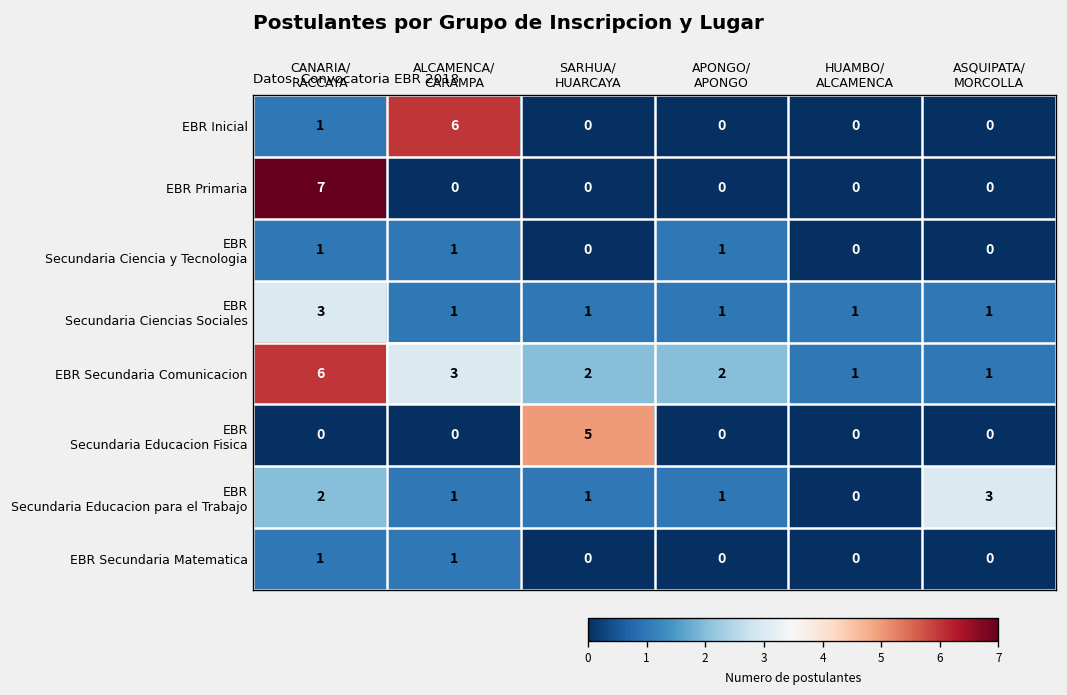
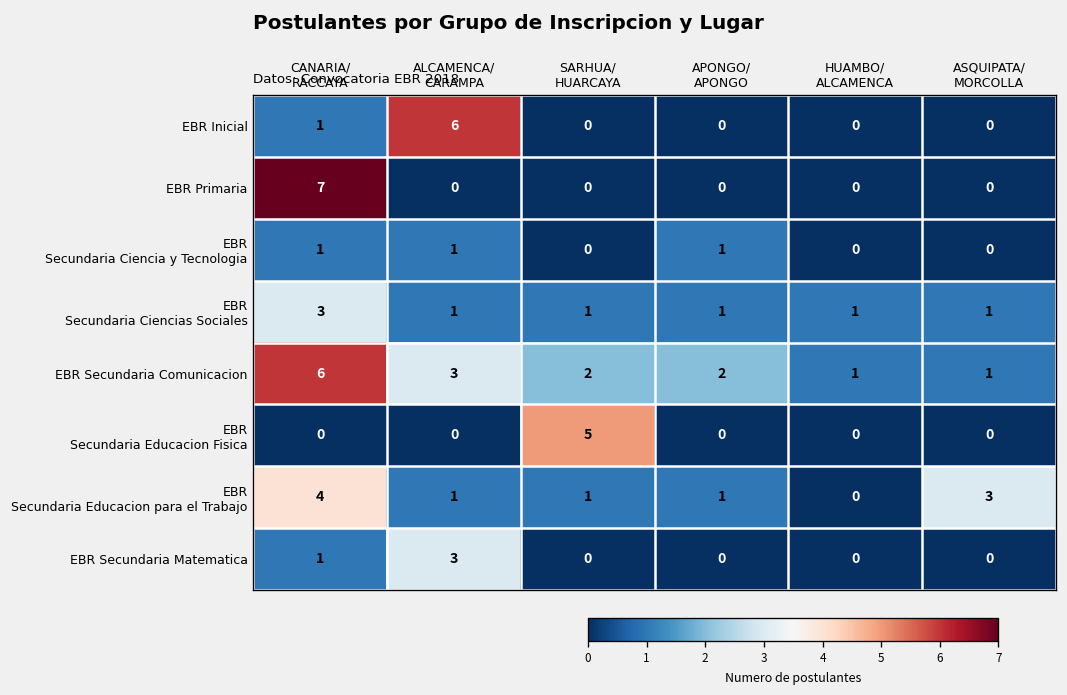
  {
    "EBR Inicial": {
      "CANARIA/ RACCAYA": 1,
      "ALCAMENCA/ CARAMPA": 6,
      "SARHUA/ HUARCAYA": 0,
      "APONGO/ APONGO": 0,
      "HUAMBO/ ALCAMENCA": 0,
      "ASQUIPATA/ MORCOLLA": 0
    },
    "EBR Primaria": {
      "CANARIA/ RACCAYA": 7,
      "ALCAMENCA/ CARAMPA": 0,
      "SARHUA/ HUARCAYA": 0,
      "APONGO/ APONGO": 0,
      "HUAMBO/ ALCAMENCA": 0,
      "ASQUIPATA/ MORCOLLA": 0
    },
    "EBR Secundaria Ciencia y Tecnologia": {
      "CANARIA/ RACCAYA": 1,
      "ALCAMENCA/ CARAMPA": 1,
      "SARHUA/ HUARCAYA": 0,
      "APONGO/ APONGO": 1,
      "HUAMBO/ ALCAMENCA": 0,
      "ASQUIPATA/ MORCOLLA": 0
    },
    "EBR Secundaria Ciencias Sociales": {
      "CANARIA/ RACCAYA": 3,
      "ALCAMENCA/ CARAMPA": 1,
      "SARHUA/ HUARCAYA": 1,
      "APONGO/ APONGO": 1,
      "HUAMBO/ ALCAMENCA": 1,
      "ASQUIPATA/ MORCOLLA": 1
    },
    "EBR Secundaria Comunicacion": {
      "CANARIA/ RACCAYA": 6,
      "ALCAMENCA/ CARAMPA": 3,
      "SARHUA/ HUARCAYA": 2,
      "APONGO/ APONGO": 2,
      "HUAMBO/ ALCAMENCA": 1,
      "ASQUIPATA/ MORCOLLA": 1
    },
    "EBR Secundaria Educacion Fisica": {
      "CANARIA/ RACCAYA": 0,
      "ALCAMENCA/ CARAMPA": 0,
      "SARHUA/ HUARCAYA": 5,
      "APONGO/ APONGO": 0,
      "HUAMBO/ ALCAMENCA": 0,
      "ASQUIPATA/ MORCOLLA": 0
    },
    "EBR Secundaria Educacion para el Trabajo": {
-     "CANARIA/ RACCAYA": 2,
+     "CANARIA/ RACCAYA": 4,
      "ALCAMENCA/ CARAMPA": 1,
      "SARHUA/ HUARCAYA": 1,
      "APONGO/ APONGO": 1,
      "HUAMBO/ ALCAMENCA": 0,
      "ASQUIPATA/ MORCOLLA": 3
    },
    "EBR Secundaria Matematica": {
      "CANARIA/ RACCAYA": 1,
-     "ALCAMENCA/ CARAMPA": 1,
+     "ALCAMENCA/ CARAMPA": 3,
      "SARHUA/ HUARCAYA": 0,
      "APONGO/ APONGO": 0,
      "HUAMBO/ ALCAMENCA": 0,
      "ASQUIPATA/ MORCOLLA": 0
    }
  }
